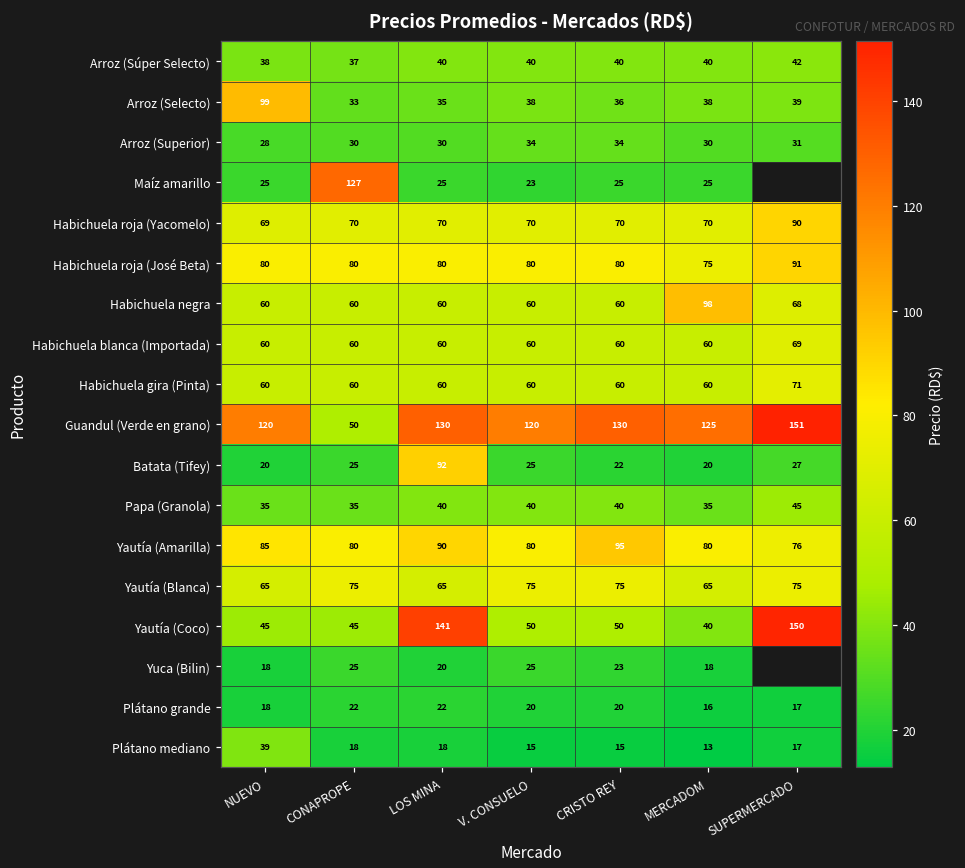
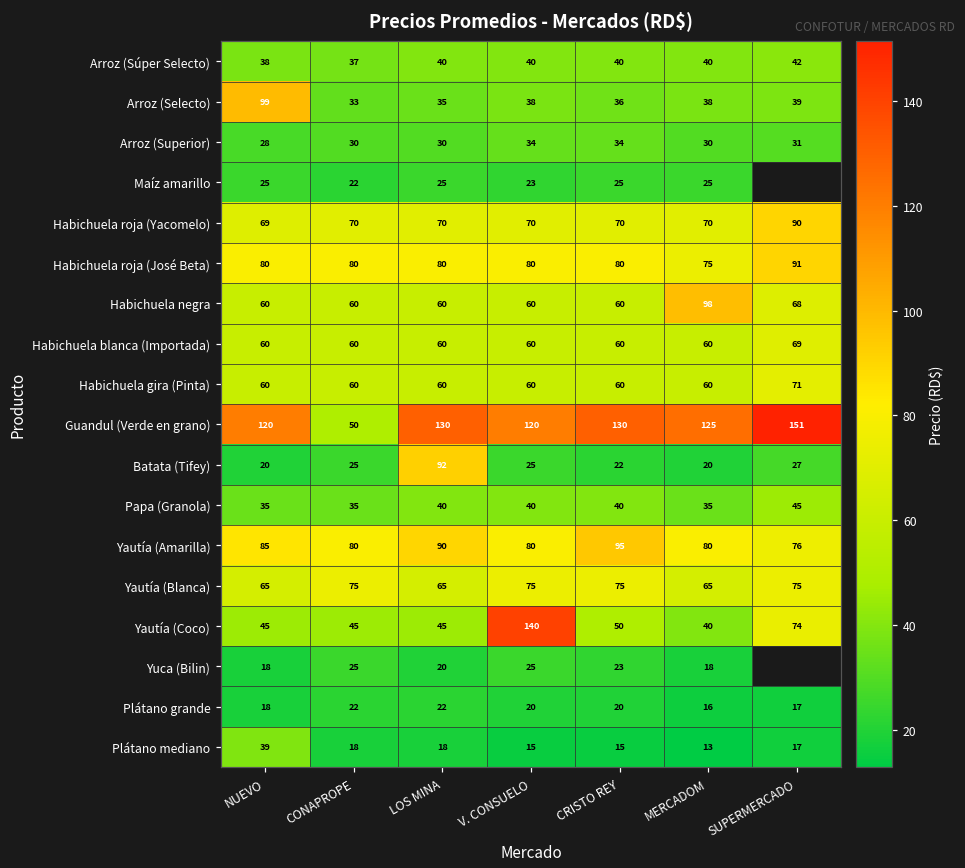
  {
    "Arroz (Súper Selecto)": {
      "NUEVO": 38,
      "CONAPROPE": 37,
      "LOS MINA": 40,
      "V. CONSUELO": 40,
      "CRISTO REY": 40,
      "MERCADOM": 40,
      "SUPERMERCADO": 42
    },
    "Arroz (Selecto)": {
      "NUEVO": 99,
      "CONAPROPE": 33,
      "LOS MINA": 35,
      "V. CONSUELO": 38,
      "CRISTO REY": 36,
      "MERCADOM": 38,
      "SUPERMERCADO": 39
    },
    "Arroz (Superior)": {
      "NUEVO": 28,
      "CONAPROPE": 30,
      "LOS MINA": 30,
      "V. CONSUELO": 34,
      "CRISTO REY": 34,
      "MERCADOM": 30,
      "SUPERMERCADO": 31
    },
    "Maíz amarillo": {
      "NUEVO": 25,
-     "CONAPROPE": 127,
+     "CONAPROPE": 22,
      "LOS MINA": 25,
      "V. CONSUELO": 23,
      "CRISTO REY": 25,
      "MERCADOM": 25
    },
    "Habichuela roja (Yacomelo)": {
      "NUEVO": 69,
      "CONAPROPE": 70,
      "LOS MINA": 70,
      "V. CONSUELO": 70,
      "CRISTO REY": 70,
      "MERCADOM": 70,
      "SUPERMERCADO": 90
    },
    "Habichuela roja (José Beta)": {
      "NUEVO": 80,
      "CONAPROPE": 80,
      "LOS MINA": 80,
      "V. CONSUELO": 80,
      "CRISTO REY": 80,
      "MERCADOM": 75,
      "SUPERMERCADO": 91
    },
    "Habichuela negra": {
      "NUEVO": 60,
      "CONAPROPE": 60,
      "LOS MINA": 60,
      "V. CONSUELO": 60,
      "CRISTO REY": 60,
      "MERCADOM": 98,
      "SUPERMERCADO": 68
    },
    "Habichuela blanca (Importada)": {
      "NUEVO": 60,
      "CONAPROPE": 60,
      "LOS MINA": 60,
      "V. CONSUELO": 60,
      "CRISTO REY": 60,
      "MERCADOM": 60,
      "SUPERMERCADO": 69
    },
    "Habichuela gira (Pinta)": {
      "NUEVO": 60,
      "CONAPROPE": 60,
      "LOS MINA": 60,
      "V. CONSUELO": 60,
      "CRISTO REY": 60,
      "MERCADOM": 60,
      "SUPERMERCADO": 71
    },
    "Guandul (Verde en grano)": {
      "NUEVO": 120,
      "CONAPROPE": 50,
      "LOS MINA": 130,
      "V. CONSUELO": 120,
      "CRISTO REY": 130,
      "MERCADOM": 125,
      "SUPERMERCADO": 151
    },
    "Batata (Tifey)": {
      "NUEVO": 20,
      "CONAPROPE": 25,
      "LOS MINA": 92,
      "V. CONSUELO": 25,
      "CRISTO REY": 22,
      "MERCADOM": 20,
      "SUPERMERCADO": 27
    },
    "Papa (Granola)": {
      "NUEVO": 35,
      "CONAPROPE": 35,
      "LOS MINA": 40,
      "V. CONSUELO": 40,
      "CRISTO REY": 40,
      "MERCADOM": 35,
      "SUPERMERCADO": 45
    },
    "Yautía (Amarilla)": {
      "NUEVO": 85,
      "CONAPROPE": 80,
      "LOS MINA": 90,
      "V. CONSUELO": 80,
      "CRISTO REY": 95,
      "MERCADOM": 80,
      "SUPERMERCADO": 76
    },
    "Yautía (Blanca)": {
      "NUEVO": 65,
      "CONAPROPE": 75,
      "LOS MINA": 65,
      "V. CONSUELO": 75,
      "CRISTO REY": 75,
      "MERCADOM": 65,
      "SUPERMERCADO": 75
    },
    "Yautía (Coco)": {
      "NUEVO": 45,
      "CONAPROPE": 45,
-     "LOS MINA": 141,
-     "V. CONSUELO": 50,
+     "LOS MINA": 45,
+     "V. CONSUELO": 140,
      "CRISTO REY": 50,
      "MERCADOM": 40,
-     "SUPERMERCADO": 150
+     "SUPERMERCADO": 74
    },
    "Yuca (Bilin)": {
      "NUEVO": 18,
      "CONAPROPE": 25,
      "LOS MINA": 20,
      "V. CONSUELO": 25,
      "CRISTO REY": 23,
      "MERCADOM": 18
    },
    "Plátano grande": {
      "NUEVO": 18,
      "CONAPROPE": 22,
      "LOS MINA": 22,
      "V. CONSUELO": 20,
      "CRISTO REY": 20,
      "MERCADOM": 16,
      "SUPERMERCADO": 17
    },
    "Plátano mediano": {
      "NUEVO": 39,
      "CONAPROPE": 18,
      "LOS MINA": 18,
      "V. CONSUELO": 15,
      "CRISTO REY": 15,
      "MERCADOM": 13,
      "SUPERMERCADO": 17
    }
  }
